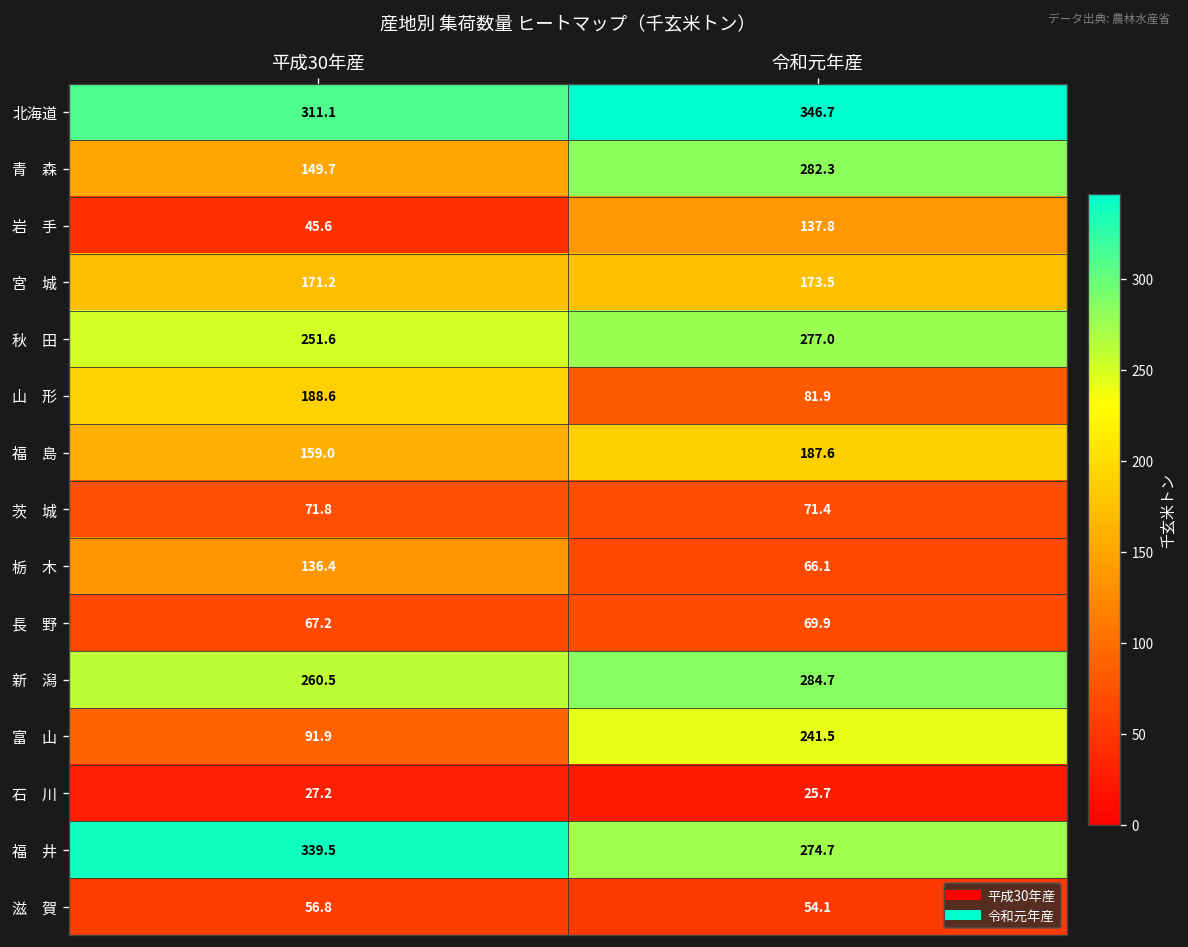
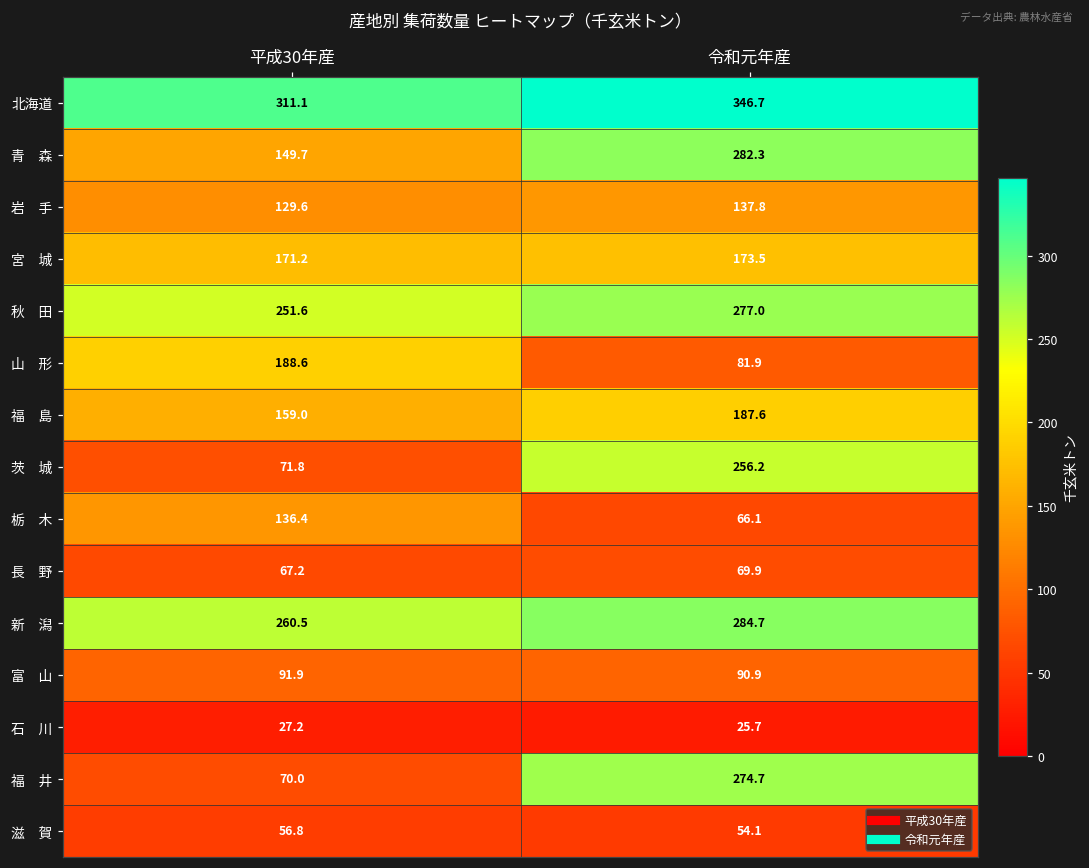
  {
    "北海道": {
      "平成30年産": 311.1,
      "令和元年産": 346.7
    },
    "青 森": {
      "平成30年産": 149.7,
      "令和元年産": 282.3
    },
    "岩 手": {
-     "平成30年産": 45.6,
+     "平成30年産": 129.6,
      "令和元年産": 137.8
    },
    "宮 城": {
      "平成30年産": 171.2,
      "令和元年産": 173.5
    },
    "秋 田": {
      "平成30年産": 251.6,
      "令和元年産": 277.0
    },
    "山 形": {
      "平成30年産": 188.6,
      "令和元年産": 81.9
    },
    "福 島": {
      "平成30年産": 159.0,
      "令和元年産": 187.6
    },
    "茨 城": {
      "平成30年産": 71.8,
-     "令和元年産": 71.4
+     "令和元年産": 256.2
    },
    "栃 木": {
      "平成30年産": 136.4,
      "令和元年産": 66.1
    },
    "長 野": {
      "平成30年産": 67.2,
      "令和元年産": 69.9
    },
    "新 潟": {
      "平成30年産": 260.5,
      "令和元年産": 284.7
    },
    "富 山": {
      "平成30年産": 91.9,
-     "令和元年産": 241.5
+     "令和元年産": 90.9
    },
    "石 川": {
      "平成30年産": 27.2,
      "令和元年産": 25.7
    },
    "福 井": {
-     "平成30年産": 339.5,
+     "平成30年産": 70.0,
      "令和元年産": 274.7
    },
    "滋 賀": {
      "平成30年産": 56.8,
      "令和元年産": 54.1
    }
  }
